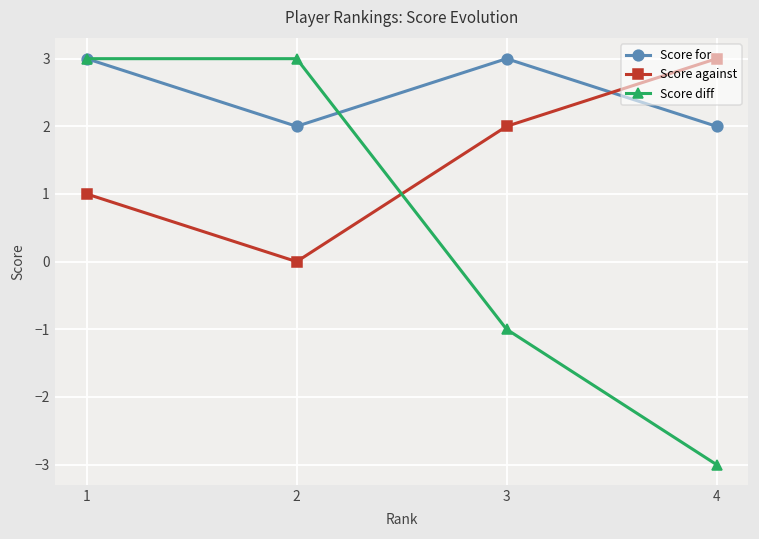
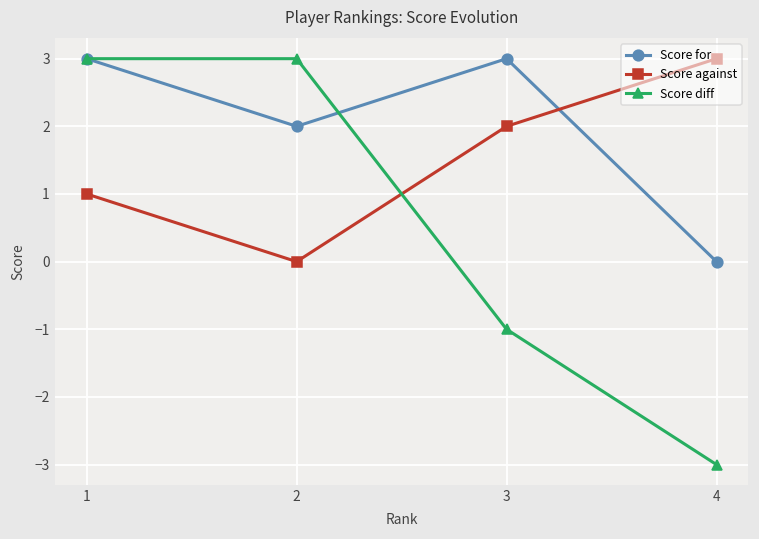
  {
    "Score for": {
      "2": 2,
      "3": 3,
-     "4": 2
+     "4": 0
    },
    "Score against": {
      "1": 1,
      "2": 0,
      "3": 2
    },
    "Score diff": {
      "2": 3,
      "3": -1,
      "4": -3
    }
  }
